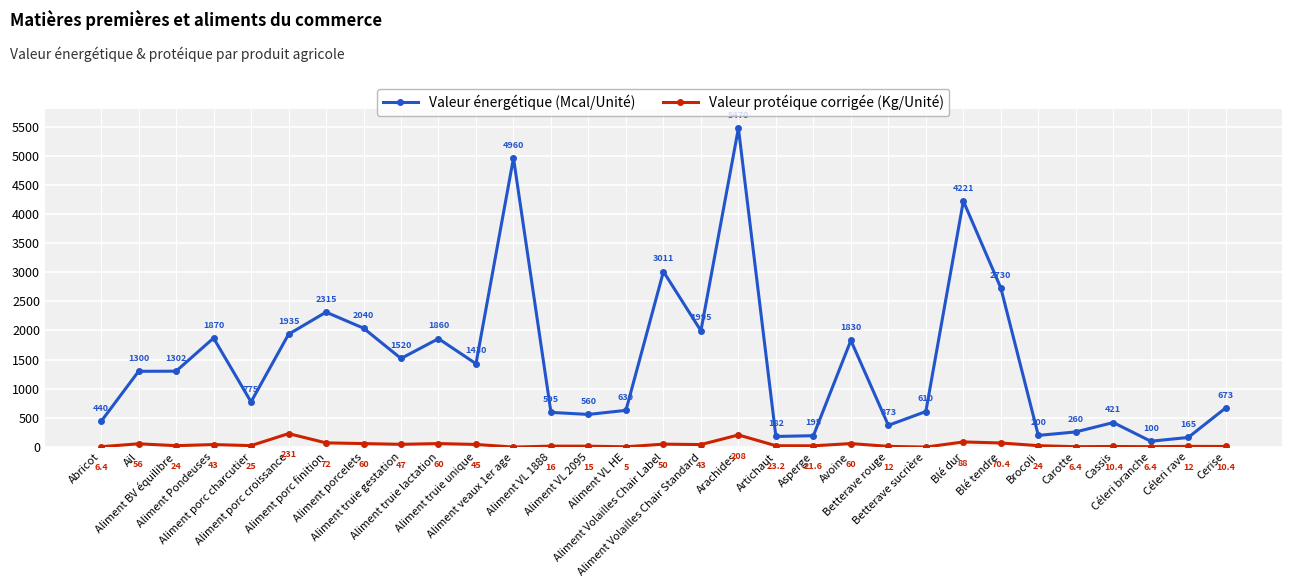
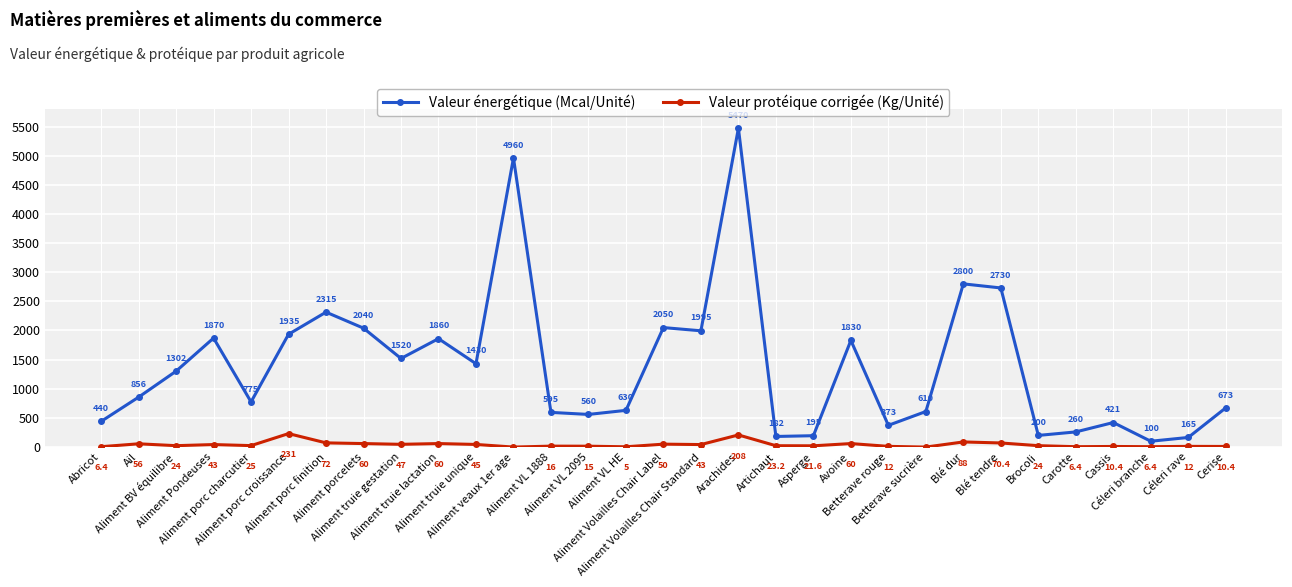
  {
    "Valeur énergétique (Mcal/Unité)": {
      "Abricot": 440,
-     "Ail": 1300,
+     "Ail": 856,
      "Aliment BV équilibre": 1302,
      "Aliment Pondeuses": 1870,
      "Aliment porc charcutier": 775,
      "Aliment porc croissance": 1935,
      "Aliment porc finition": 2315,
      "Aliment porcelets": 2040,
      "Aliment truie gestation": 1520,
      "Aliment truie lactation": 1860,
      "Aliment truie unique": 1430,
      "Aliment veaux 1er age": 4960,
      "Aliment VL 1888": 595,
      "Aliment VL 2095": 560,
      "Aliment VL HE": 630,
-     "Aliment Volailles Chair Label": 3011,
+     "Aliment Volailles Chair Label": 2050,
      "Aliment Volailles Chair Standard": 1995,
      "Artichaut": 182,
      "Asperge": 195,
      "Avoine": 1830,
      "Betterave rouge": 373,
      "Betterave sucrière": 610,
-     "Blé dur": 4221,
+     "Blé dur": 2800,
      "Blé tendre": 2730,
      "Brocoli": 200,
      "Carotte": 260,
      "Cassis": 421,
      "Céleri branche": 100,
      "Céleri rave": 165,
      "Cerise": 673
    },
    "Valeur protéique corrigée (Kg/Unité)": {
      "Abricot": 6.4,
      "Ail": 56,
      "Aliment BV équilibre": 24,
      "Aliment Pondeuses": 43,
      "Aliment porc charcutier": 25,
      "Aliment porc croissance": 231,
      "Aliment porc finition": 72,
      "Aliment porcelets": 60,
      "Aliment truie gestation": 47,
      "Aliment truie lactation": 60,
      "Aliment truie unique": 45,
      "Aliment VL 1888": 16,
      "Aliment VL 2095": 15,
      "Aliment VL HE": 5,
      "Aliment Volailles Chair Label": 50,
      "Aliment Volailles Chair Standard": 43,
      "Arachides": 208,
      "Artichaut": 23.2,
      "Asperge": 21.6,
      "Avoine": 60,
      "Betterave rouge": 12,
      "Blé dur": 88,
      "Blé tendre": 70.4,
      "Brocoli": 24,
      "Carotte": 6.4,
      "Cassis": 10.4,
      "Céleri branche": 6.4,
      "Céleri rave": 12,
      "Cerise": 10.4
    }
  }
